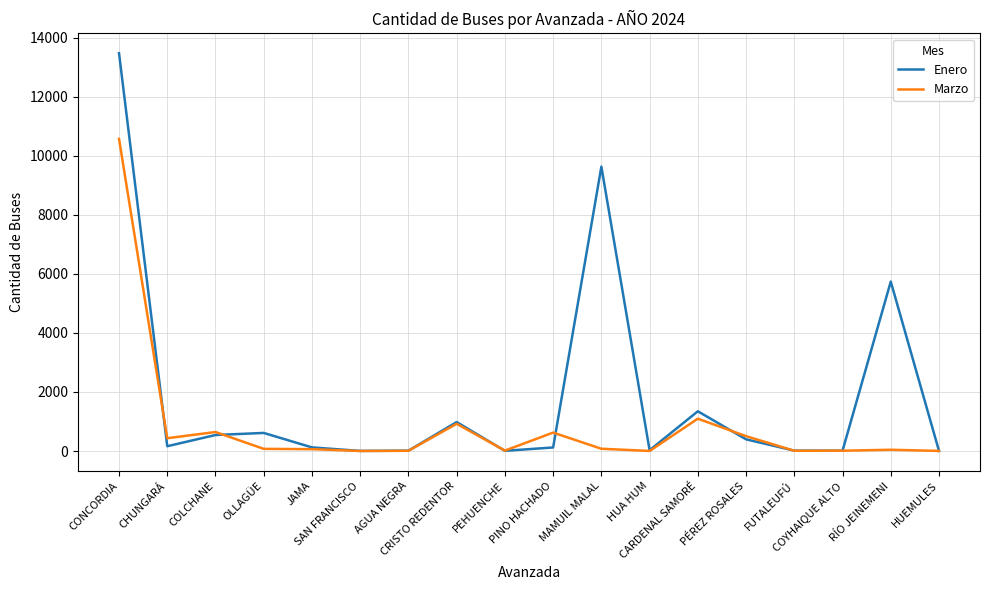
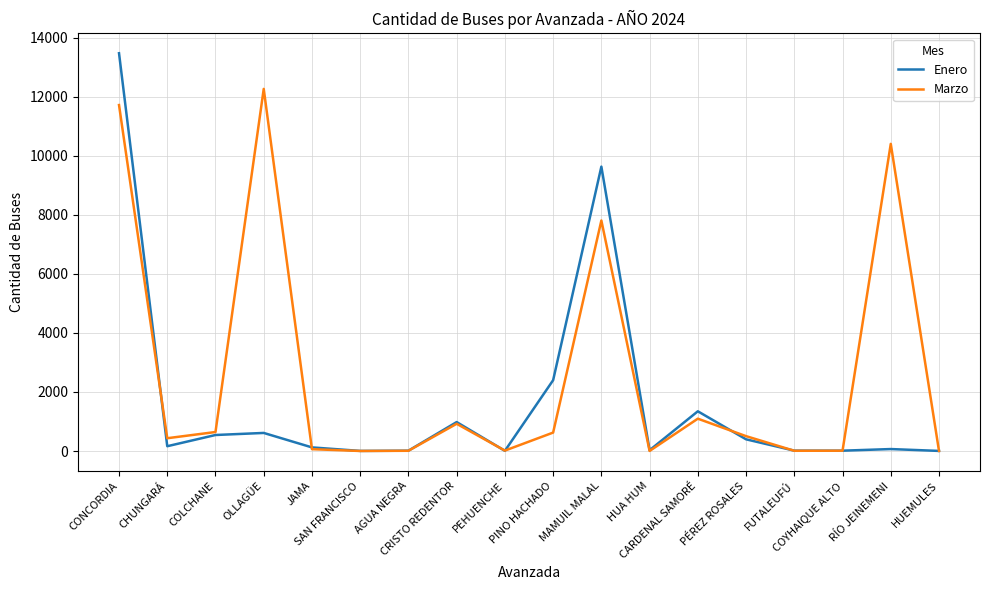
  {
    "Enero": {
      "CONCORDIA": 13500,
      "CHUNGARÁ": 200,
      "COLCHANE": 500,
      "OLLAGÜE": 600,
-     "PINO HACHADO": 100,
+     "PINO HACHADO": 2400,
      "MAMUIL MALAL": 9600,
      "CARDENAL SAMORÉ": 1300,
      "PÉREZ ROSALES": 400,
-     "RÍO JEINEMENI": 5700
+     "RÍO JEINEMENI": 100
    },
    "Marzo": {
-     "CONCORDIA": 10600,
+     "CONCORDIA": 11700,
      "CHUNGARÁ": 400,
      "COLCHANE": 600,
-     "OLLAGÜE": 100,
+     "OLLAGÜE": 12300,
      "PINO HACHADO": 600,
-     "MAMUIL MALAL": 100,
+     "MAMUIL MALAL": 7800,
      "CARDENAL SAMORÉ": 1100,
      "PÉREZ ROSALES": 500,
-     "RÍO JEINEMENI": 0
+     "RÍO JEINEMENI": 10400
    }
  }
